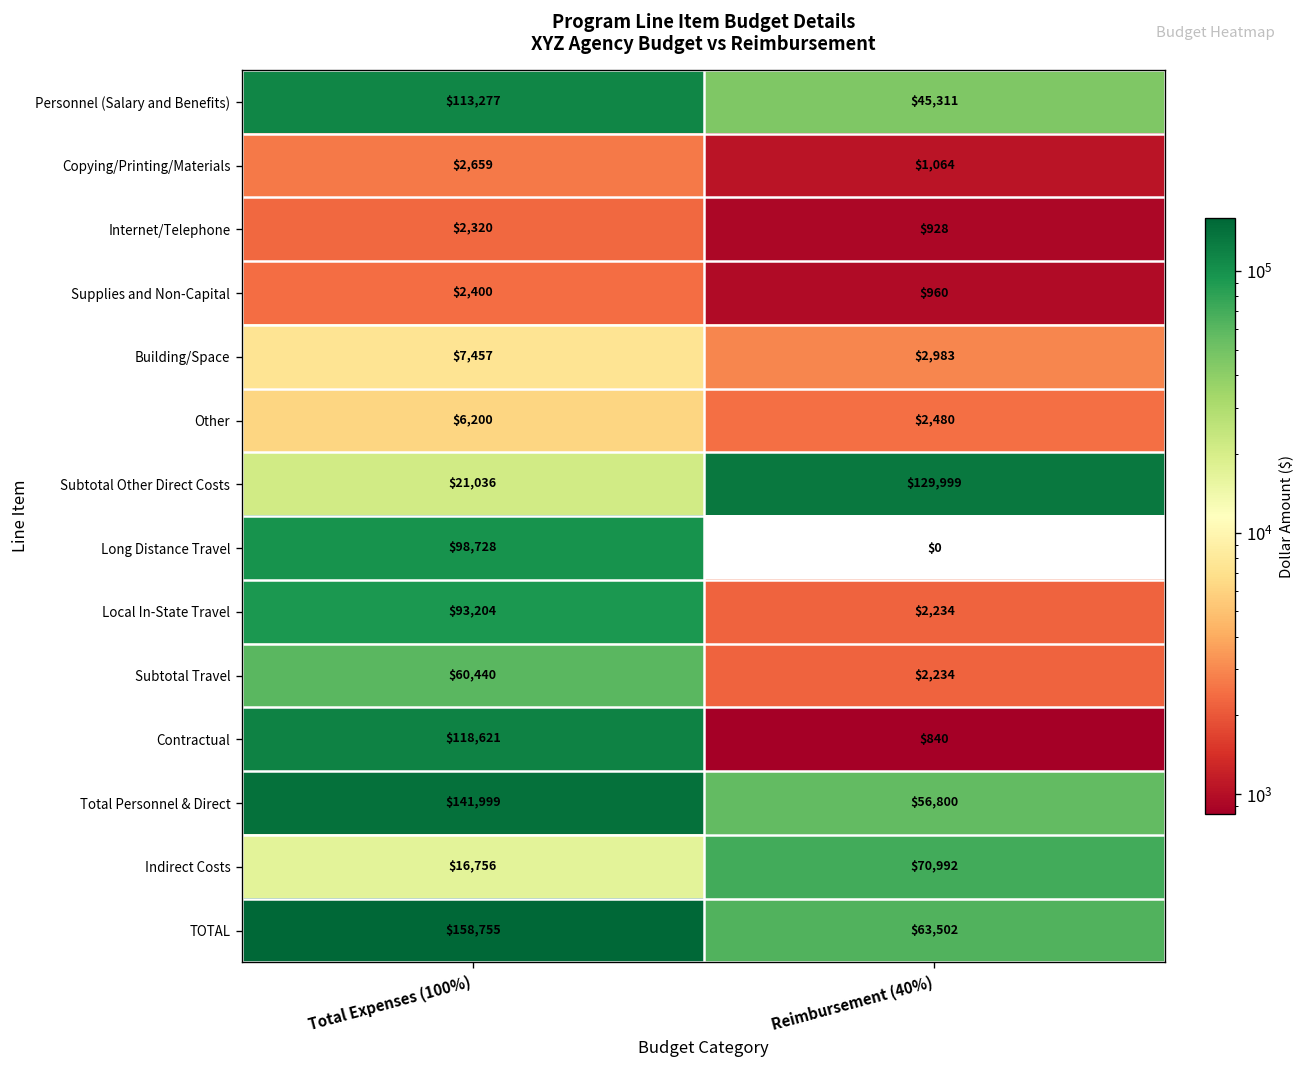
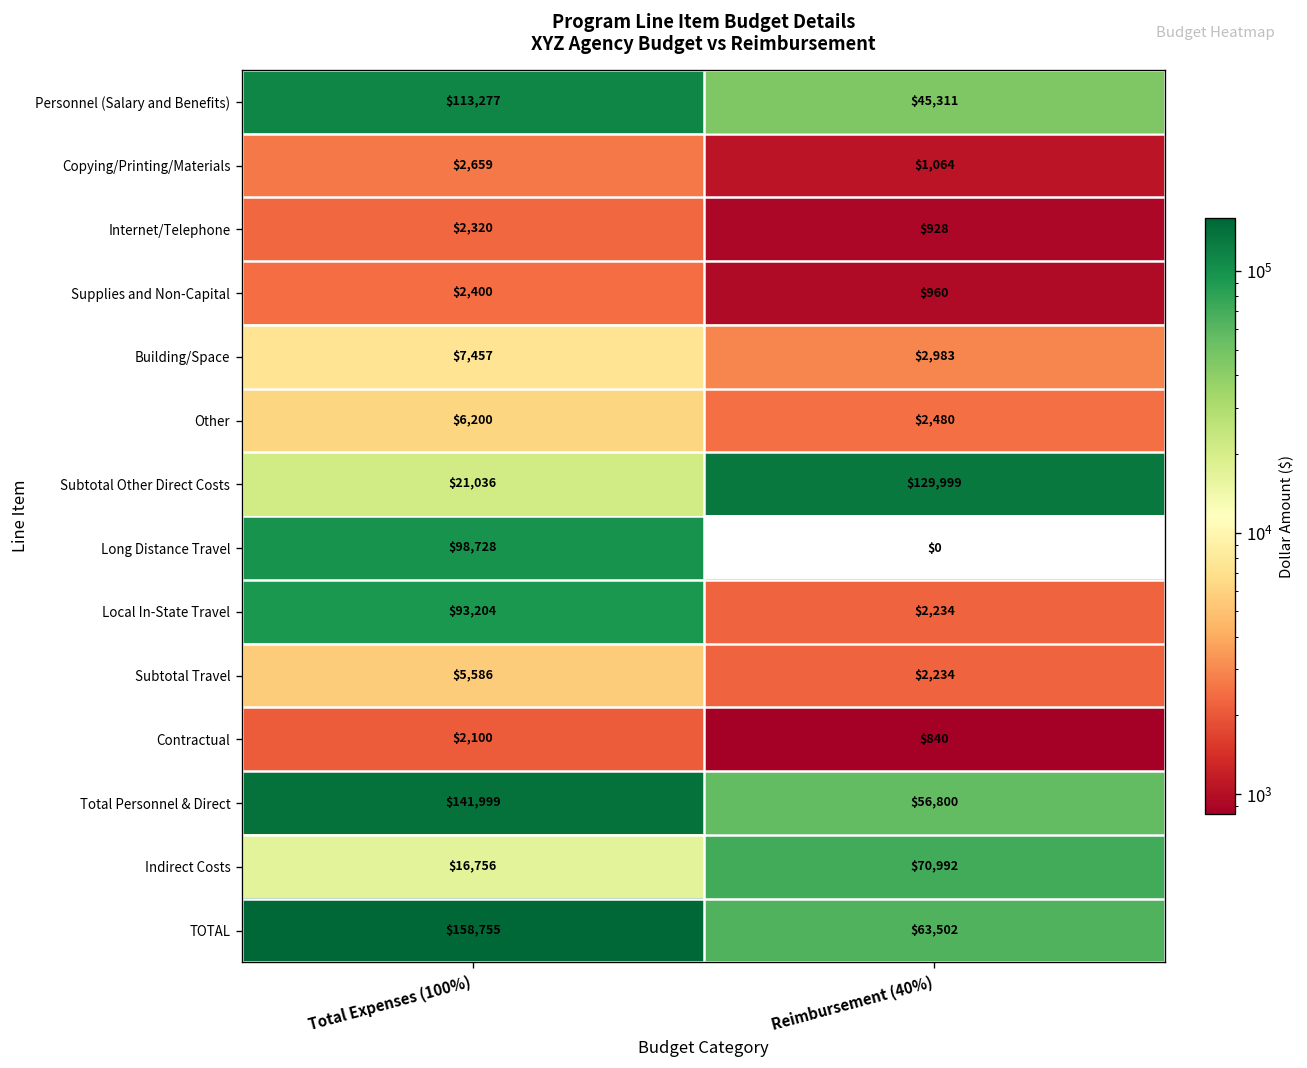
  {
    "Personnel (Salary and Benefits)": {
      "Total Expenses (100%)": "$113,277",
      "Reimbursement (40%)": "$45,311"
    },
    "Copying/Printing/Materials": {
      "Total Expenses (100%)": "$2,659",
      "Reimbursement (40%)": "$1,064"
    },
    "Internet/Telephone": {
      "Total Expenses (100%)": "$2,320",
      "Reimbursement (40%)": "$928"
    },
    "Supplies and Non-Capital": {
      "Total Expenses (100%)": "$2,400",
      "Reimbursement (40%)": "$960"
    },
    "Building/Space": {
      "Total Expenses (100%)": "$7,457",
      "Reimbursement (40%)": "$2,983"
    },
    "Other": {
      "Total Expenses (100%)": "$6,200",
      "Reimbursement (40%)": "$2,480"
    },
    "Subtotal Other Direct Costs": {
      "Total Expenses (100%)": "$21,036",
      "Reimbursement (40%)": "$129,999"
    },
    "Long Distance Travel": {
      "Total Expenses (100%)": "$98,728",
      "Reimbursement (40%)": "$0"
    },
    "Local In-State Travel": {
      "Total Expenses (100%)": "$93,204",
      "Reimbursement (40%)": "$2,234"
    },
    "Subtotal Travel": {
-     "Total Expenses (100%)": "$60,440",
+     "Total Expenses (100%)": "$5,586",
      "Reimbursement (40%)": "$2,234"
    },
    "Contractual": {
-     "Total Expenses (100%)": "$118,621",
+     "Total Expenses (100%)": "$2,100",
      "Reimbursement (40%)": "$840"
    },
    "Total Personnel & Direct": {
      "Total Expenses (100%)": "$141,999",
      "Reimbursement (40%)": "$56,800"
    },
    "Indirect Costs": {
      "Total Expenses (100%)": "$16,756",
      "Reimbursement (40%)": "$70,992"
    },
    "TOTAL": {
      "Total Expenses (100%)": "$158,755",
      "Reimbursement (40%)": "$63,502"
    }
  }
